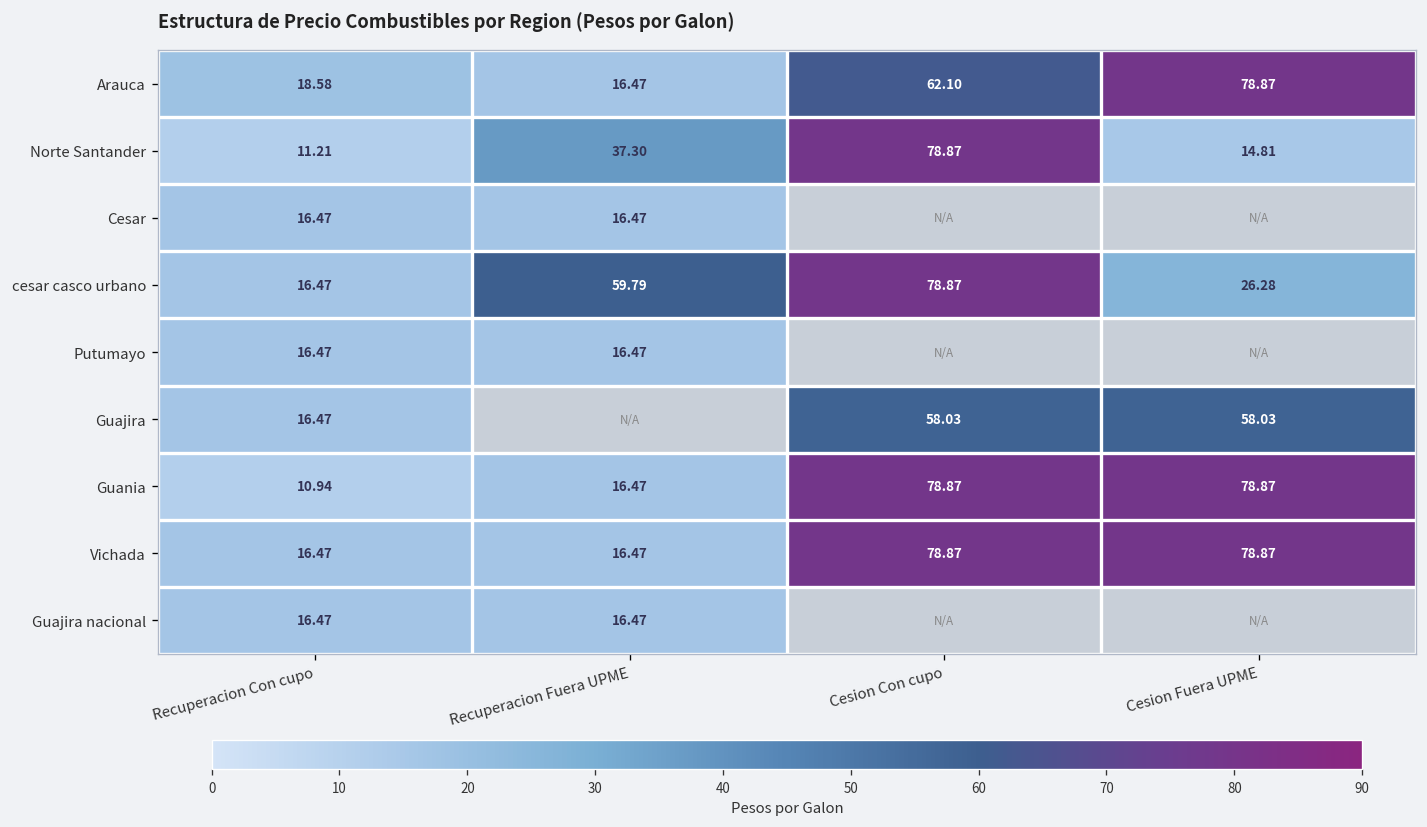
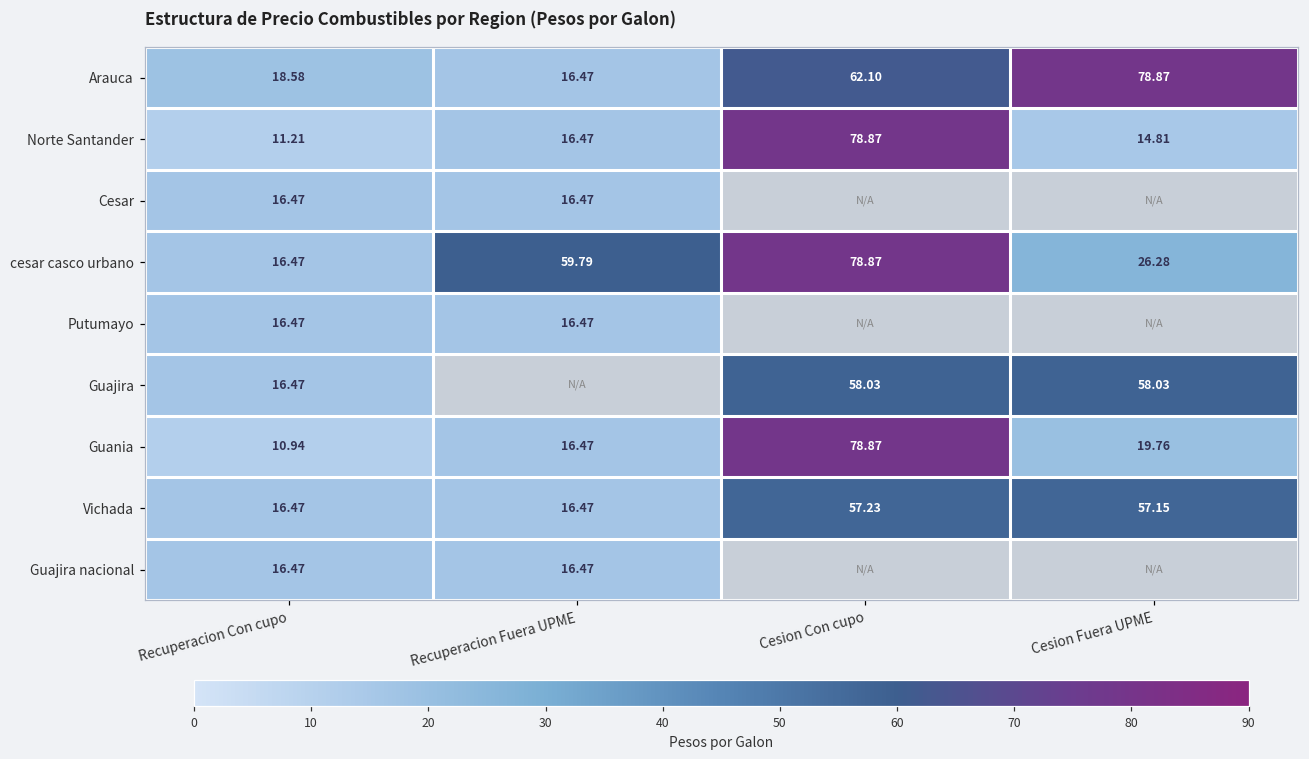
  {
    "Arauca": {
      "Recuperacion Con cupo": 18.58,
      "Recuperacion Fuera UPME": 16.47,
      "Cesion Con cupo": 62.10,
      "Cesion Fuera UPME": 78.87
    },
    "Norte Santander": {
      "Recuperacion Con cupo": 11.21,
-     "Recuperacion Fuera UPME": 37.30,
+     "Recuperacion Fuera UPME": 16.47,
      "Cesion Con cupo": 78.87,
      "Cesion Fuera UPME": 14.81
    },
    "Cesar": {
      "Recuperacion Con cupo": 16.47,
      "Recuperacion Fuera UPME": 16.47
    },
    "cesar casco urbano": {
      "Recuperacion Con cupo": 16.47,
      "Recuperacion Fuera UPME": 59.79,
      "Cesion Con cupo": 78.87,
      "Cesion Fuera UPME": 26.28
    },
    "Putumayo": {
      "Recuperacion Con cupo": 16.47,
      "Recuperacion Fuera UPME": 16.47
    },
    "Guajira": {
      "Recuperacion Con cupo": 16.47,
      "Cesion Con cupo": 58.03,
      "Cesion Fuera UPME": 58.03
    },
    "Guania": {
      "Recuperacion Con cupo": 10.94,
      "Recuperacion Fuera UPME": 16.47,
      "Cesion Con cupo": 78.87,
-     "Cesion Fuera UPME": 78.87
+     "Cesion Fuera UPME": 19.76
    },
    "Vichada": {
      "Recuperacion Con cupo": 16.47,
      "Recuperacion Fuera UPME": 16.47,
-     "Cesion Con cupo": 78.87,
-     "Cesion Fuera UPME": 78.87
+     "Cesion Con cupo": 57.23,
+     "Cesion Fuera UPME": 57.15
    },
    "Guajira nacional": {
      "Recuperacion Con cupo": 16.47,
      "Recuperacion Fuera UPME": 16.47
    }
  }
